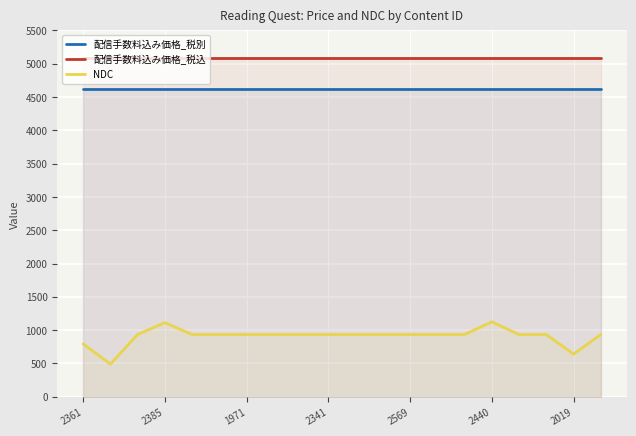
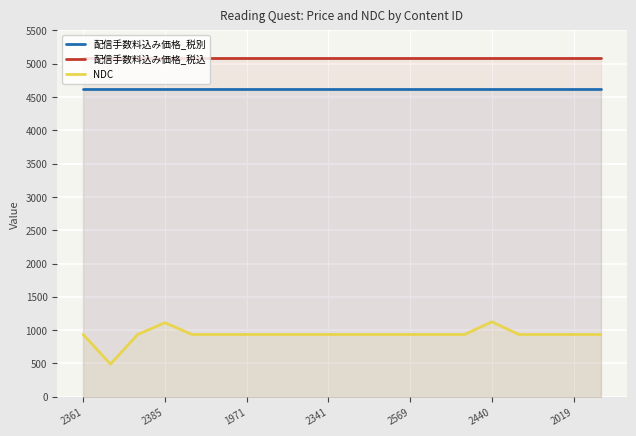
  {
    "配信手数料込み価格_税別": {
      "2361": 4600,
      "2385": 4600,
      "1971": 4600,
      "2341": 4600,
      "2569": 4600,
      "2440": 4600,
      "2019": 4600
    },
    "配信手数料込み価格_税込": {
      "1971": 5100,
      "2341": 5100,
      "2569": 5100,
      "2440": 5100,
      "2019": 5100
    },
    "NDC": {
-     "2361": 800,
+     "2361": 900,
      "2385": 1100,
      "1971": 900,
      "2341": 900,
      "2569": 900,
      "2440": 1100,
-     "2019": 600
+     "2019": 900
    }
  }
